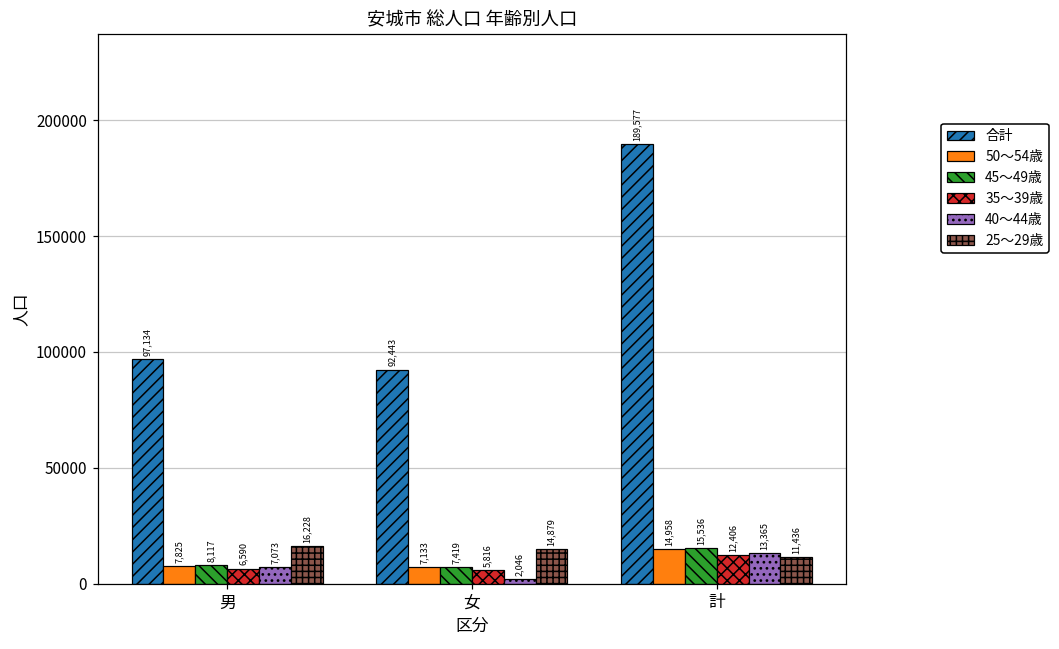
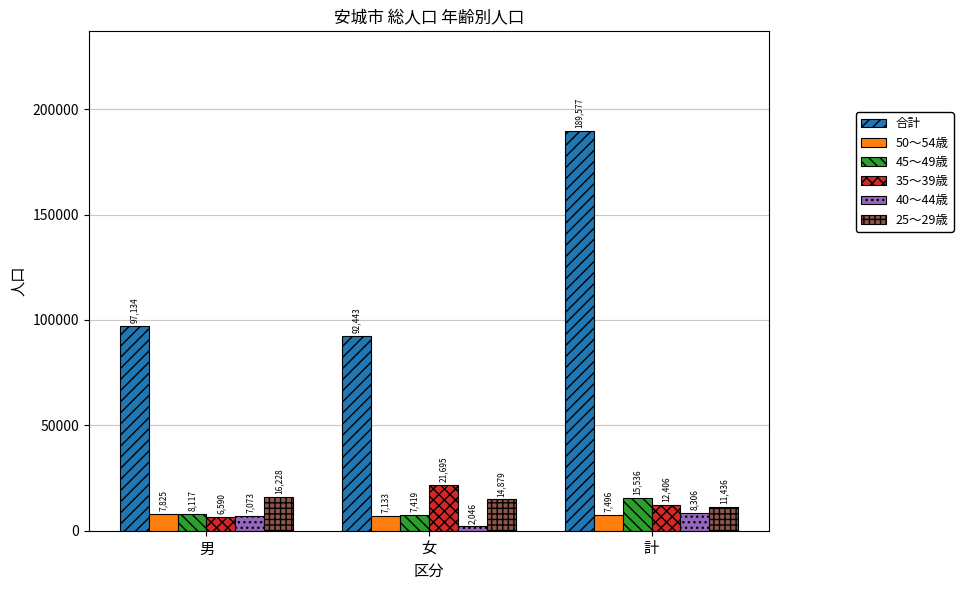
  {
    "合計": {
      "男": "97,134",
      "女": "92,443",
      "計": "189,577"
    },
    "50～54歳": {
      "男": "7,825",
      "女": "7,133",
-     "計": "14,958"
+     "計": "7,496"
    },
    "45～49歳": {
      "男": "8,117",
      "女": "7,419",
      "計": "15,536"
    },
    "35～39歳": {
      "男": "6,590",
-     "女": "5,816",
+     "女": "21,695",
      "計": "12,406"
    },
    "40～44歳": {
      "男": "7,073",
      "女": "2,046",
-     "計": "13,365"
+     "計": "8,306"
    },
    "25～29歳": {
      "男": "16,228",
      "女": "14,879",
      "計": "11,436"
    }
  }
